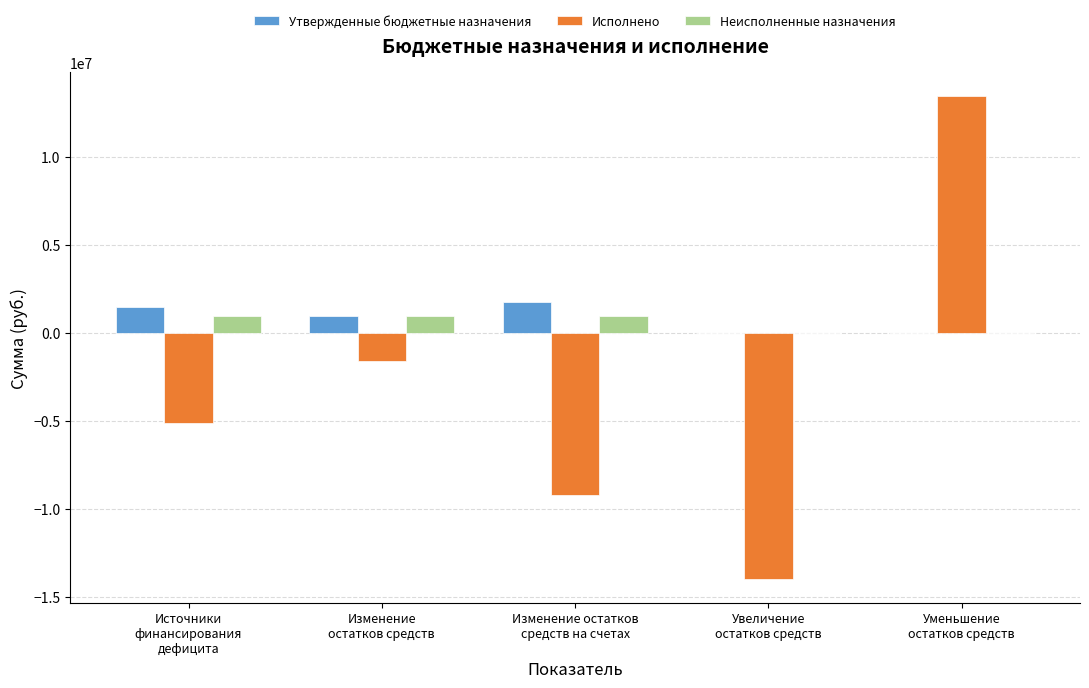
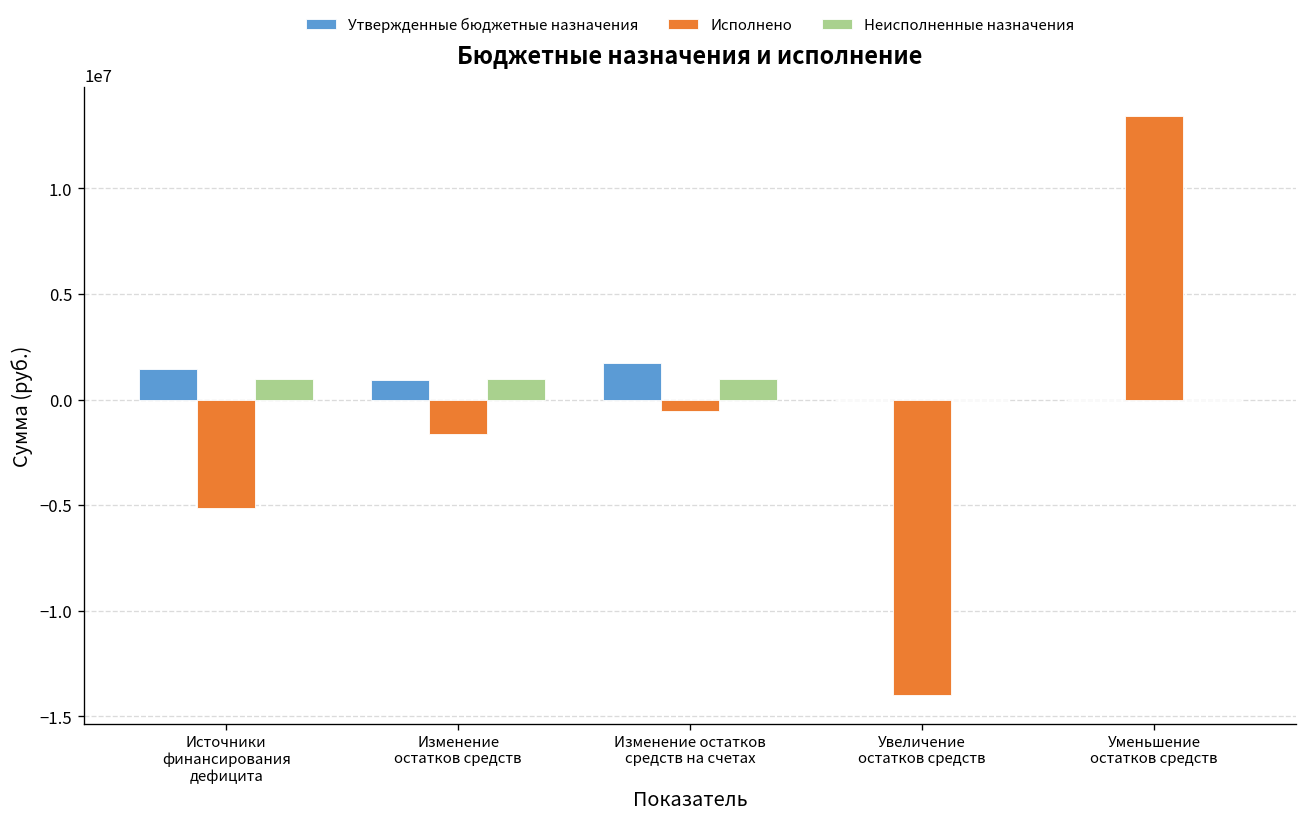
  {
    "Утвержденные бюджетные назначения": {
      "Источники финансирования дефицита": 1500000,
      "Изменение остатков средств": 900000,
      "Изменение остатков средств на счетах": 1700000,
      "Увеличение остатков средств": 0,
      "Уменьшение остатков средств": 0
    },
    "Исполнено": {
      "Источники финансирования дефицита": -5100000,
      "Изменение остатков средств": -1600000,
-     "Изменение остатков средств на счетах": -9200000,
+     "Изменение остатков средств на счетах": -500000,
      "Увеличение остатков средств": -14000000,
      "Уменьшение остатков средств": 13400000
    },
    "Неисполненные назначения": {
      "Источники финансирования дефицита": 1000000,
      "Изменение остатков средств": 1000000,
      "Изменение остатков средств на счетах": 1000000,
      "Увеличение остатков средств": 0,
      "Уменьшение остатков средств": 0
    }
  }
